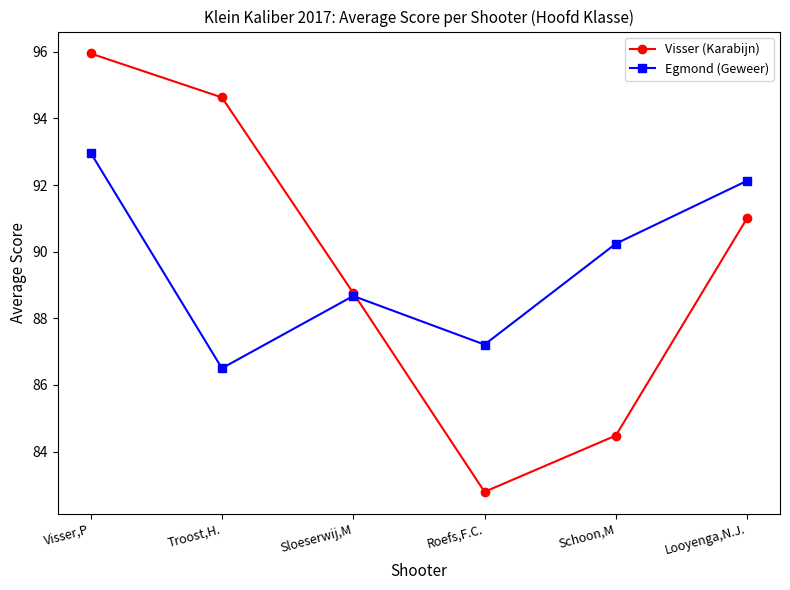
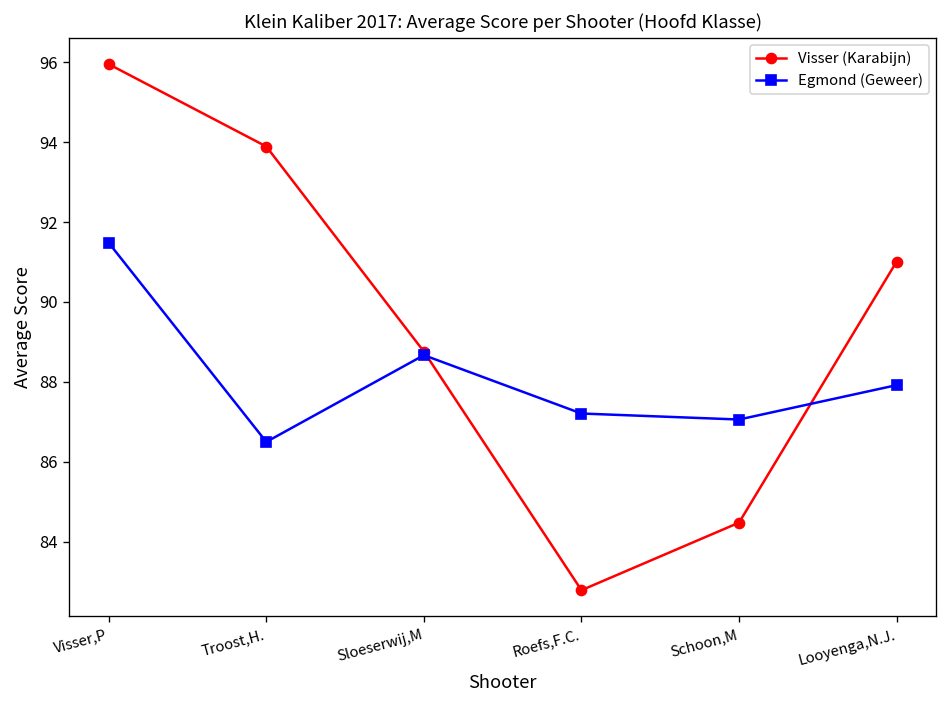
  {
    "Visser (Karabijn)": {
      "Visser,P": 96.0,
-     "Troost,H.": 94.6,
+     "Troost,H.": 93.9,
      "Sloeserwij,M": 88.8,
      "Roefs,F.C.": 82.8,
      "Schoon,M": 84.5,
      "Looyenga,N.J.": 91.0
    },
    "Egmond (Geweer)": {
-     "Visser,P": 93.0,
+     "Visser,P": 91.5,
      "Troost,H.": 86.5,
      "Sloeserwij,M": 88.7,
      "Roefs,F.C.": 87.2,
-     "Schoon,M": 90.2,
-     "Looyenga,N.J.": 92.1
+     "Schoon,M": 87.1,
+     "Looyenga,N.J.": 87.9
    }
  }
